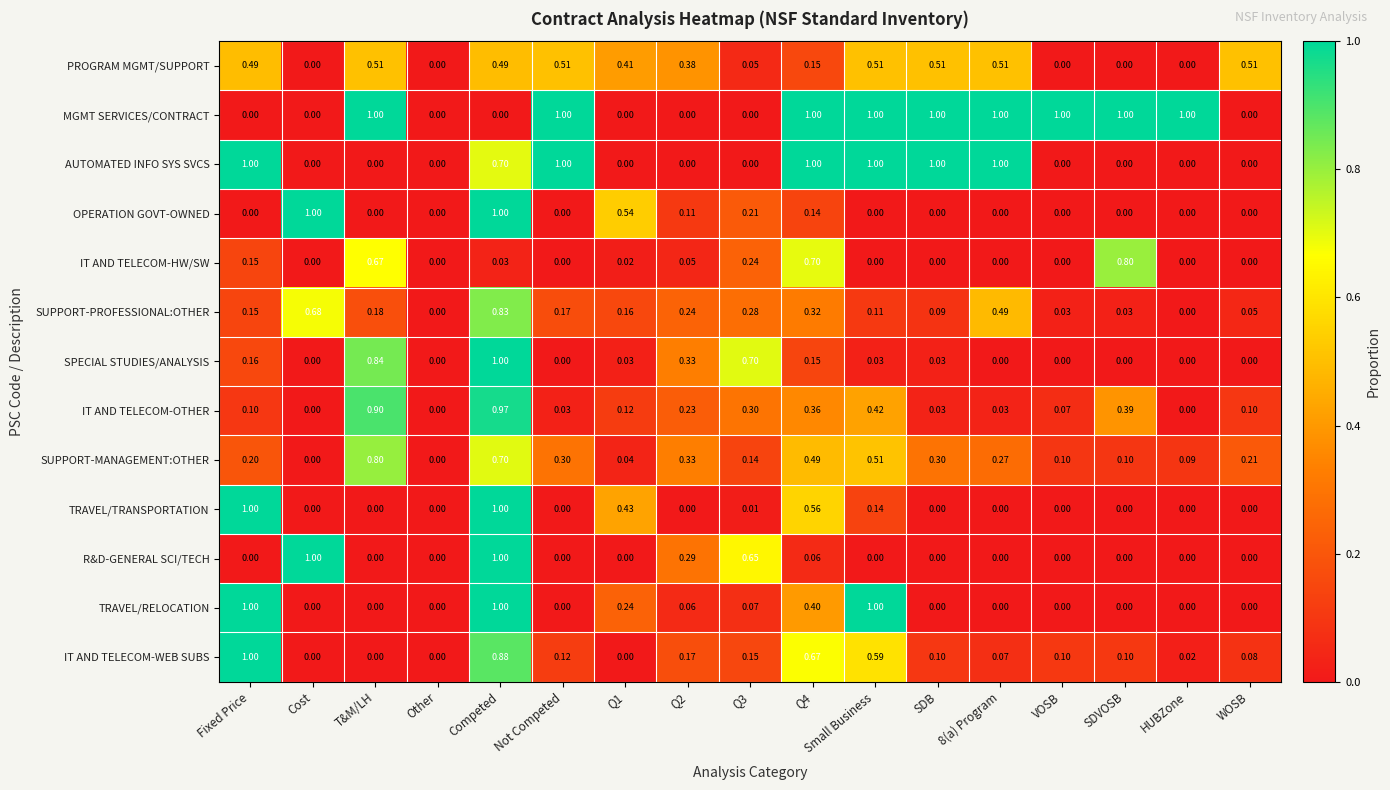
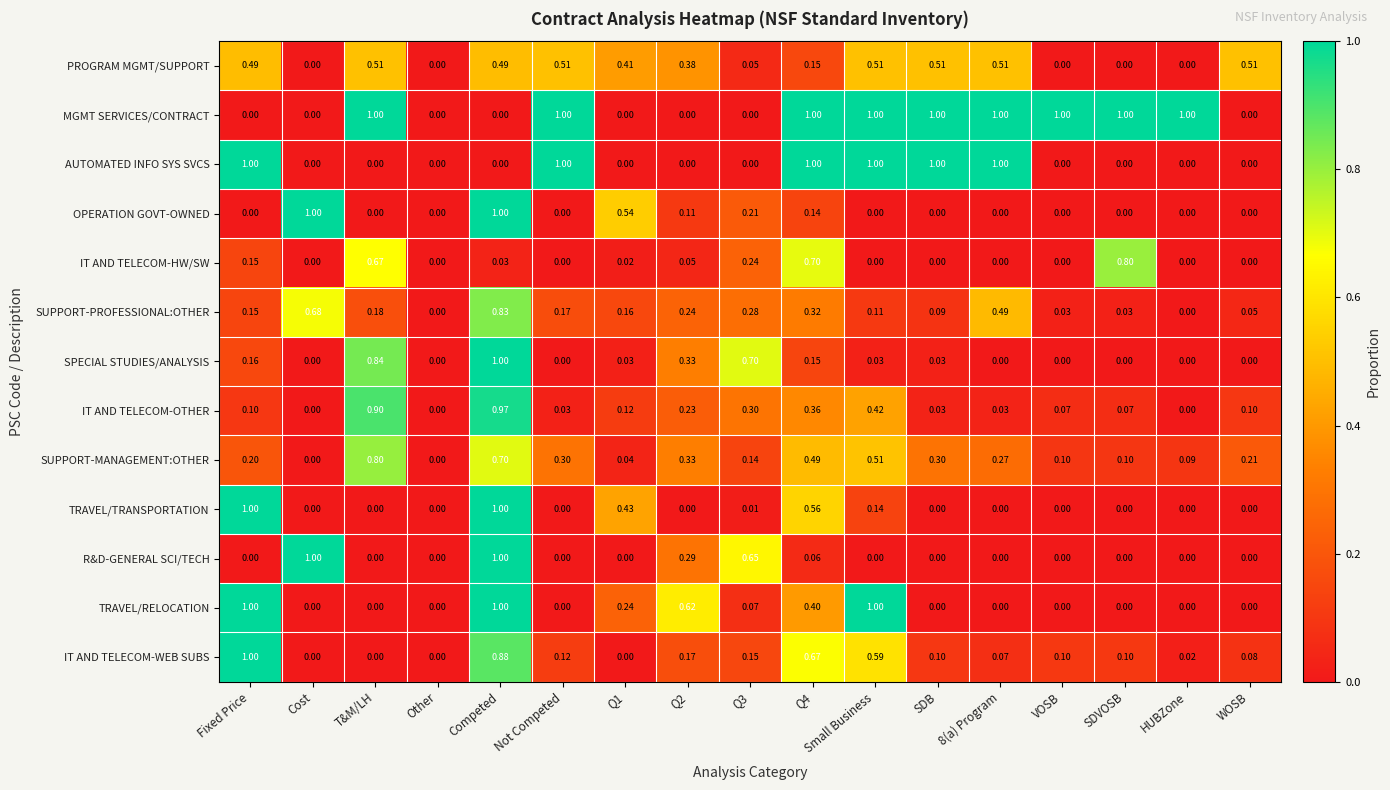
  {
    "AUTOMATED INFO SYS SVCS": {
      "Fixed Price": 1.00,
      "Cost": 0.00,
      "T&M/LH": 0.00,
      "Other": 0.00,
-     "Competed": 0.70,
+     "Competed": 0.00,
      "Not Competed": 1.00,
      "Q1": 0.00,
      "Q2": 0.00,
      "Q3": 0.00,
      "Q4": 1.00,
      "Small Business": 1.00,
      "SDB": 1.00,
      "8(a) Program": 1.00,
      "VOSB": 0.00,
      "SDVOSB": 0.00,
      "HUBZone": 0.00,
      "WOSB": 0.00
    },
    "IT AND TELECOM-OTHER": {
      "Fixed Price": 0.10,
      "Cost": 0.00,
      "T&M/LH": 0.90,
      "Other": 0.00,
      "Competed": 0.97,
      "Not Competed": 0.03,
      "Q1": 0.12,
      "Q2": 0.23,
      "Q3": 0.30,
      "Q4": 0.36,
      "Small Business": 0.42,
      "SDB": 0.03,
      "8(a) Program": 0.03,
      "VOSB": 0.07,
-     "SDVOSB": 0.39,
+     "SDVOSB": 0.07,
      "HUBZone": 0.00,
      "WOSB": 0.10
    },
    "TRAVEL/RELOCATION": {
      "Fixed Price": 1.00,
      "Cost": 0.00,
      "T&M/LH": 0.00,
      "Other": 0.00,
      "Competed": 1.00,
      "Not Competed": 0.00,
      "Q1": 0.24,
-     "Q2": 0.06,
+     "Q2": 0.62,
      "Q3": 0.07,
      "Q4": 0.40,
      "Small Business": 1.00,
      "SDB": 0.00,
      "8(a) Program": 0.00,
      "VOSB": 0.00,
      "SDVOSB": 0.00,
      "HUBZone": 0.00,
      "WOSB": 0.00
    }
  }
